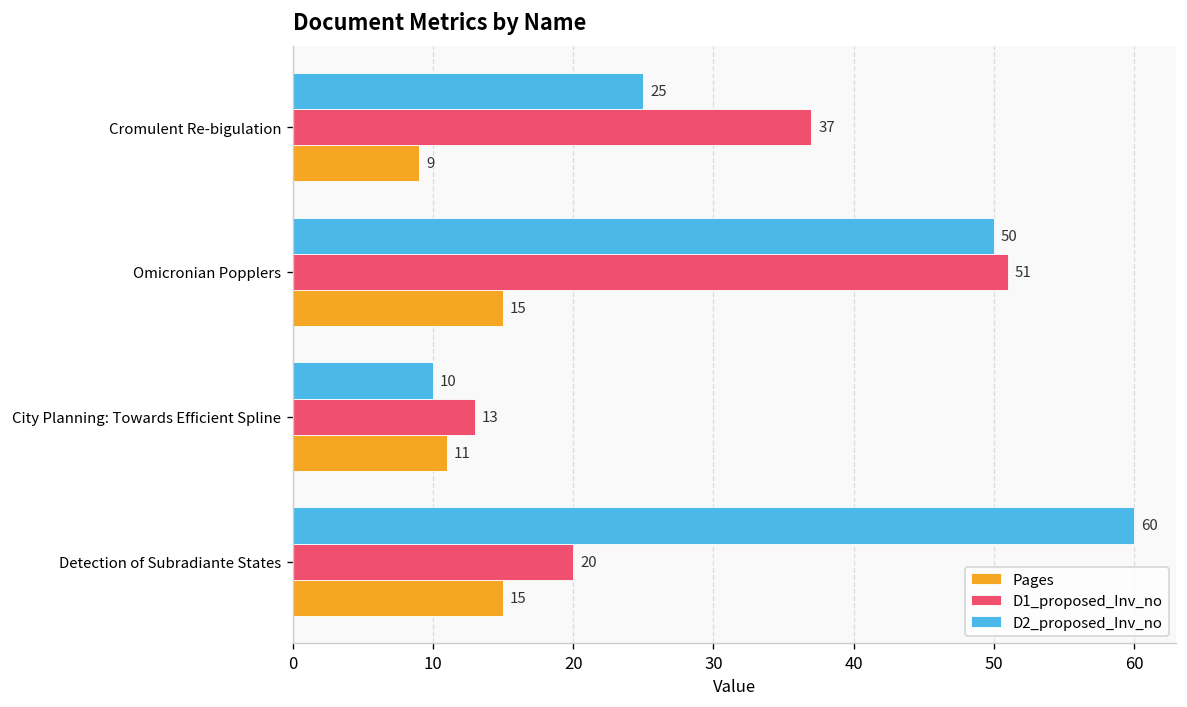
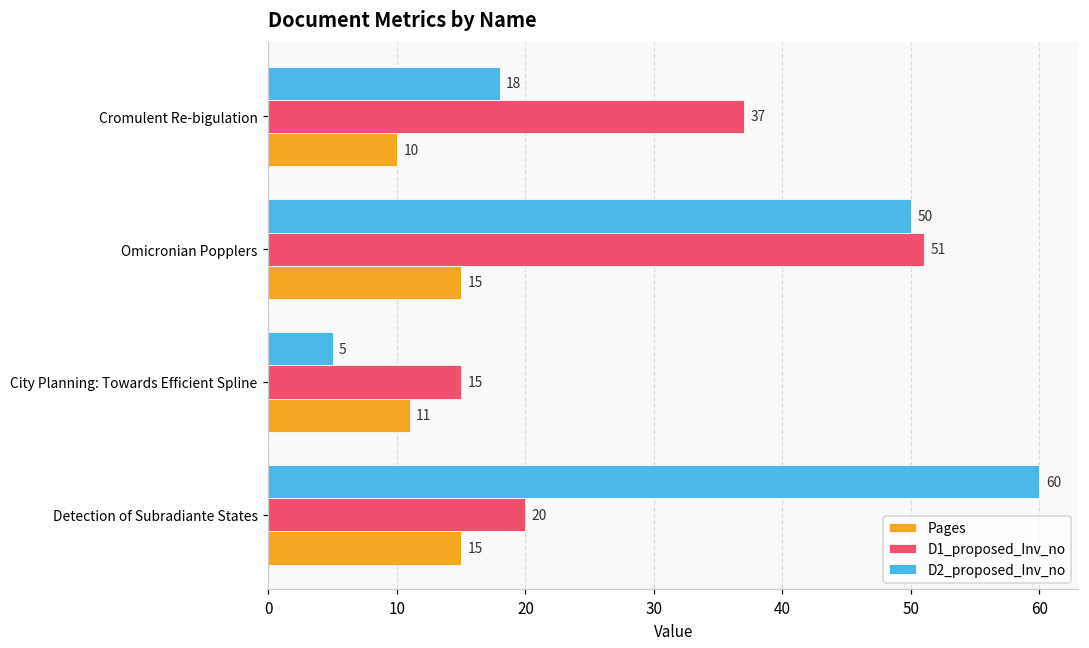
  {
    "Pages": {
-     "Cromulent Re-bigulation": 9,
+     "Cromulent Re-bigulation": 10,
      "Omicronian Popplers": 15,
      "City Planning: Towards Efficient Spline": 11,
      "Detection of Subradiante States": 15
    },
    "D1_proposed_Inv_no": {
      "Cromulent Re-bigulation": 37,
      "Omicronian Popplers": 51,
-     "City Planning: Towards Efficient Spline": 13,
+     "City Planning: Towards Efficient Spline": 15,
      "Detection of Subradiante States": 20
    },
    "D2_proposed_Inv_no": {
-     "Cromulent Re-bigulation": 25,
+     "Cromulent Re-bigulation": 18,
      "Omicronian Popplers": 50,
-     "City Planning: Towards Efficient Spline": 10,
+     "City Planning: Towards Efficient Spline": 5,
      "Detection of Subradiante States": 60
    }
  }
